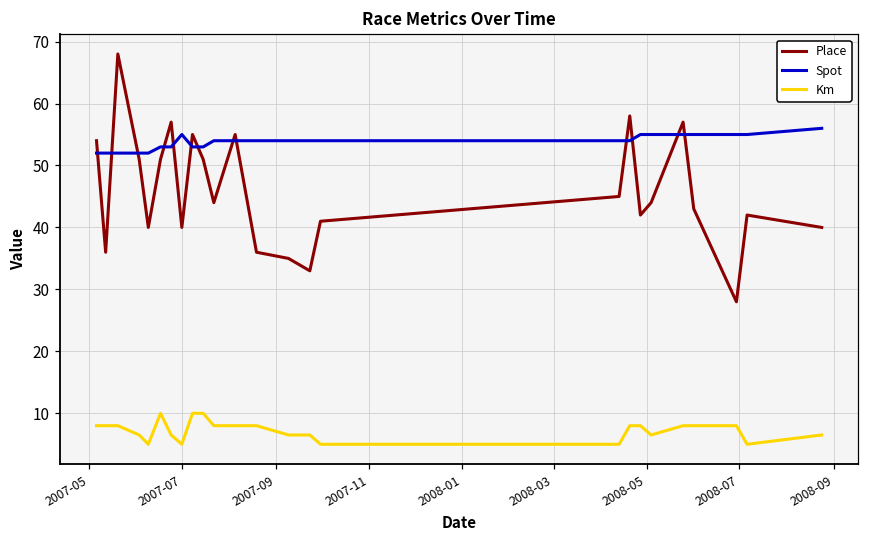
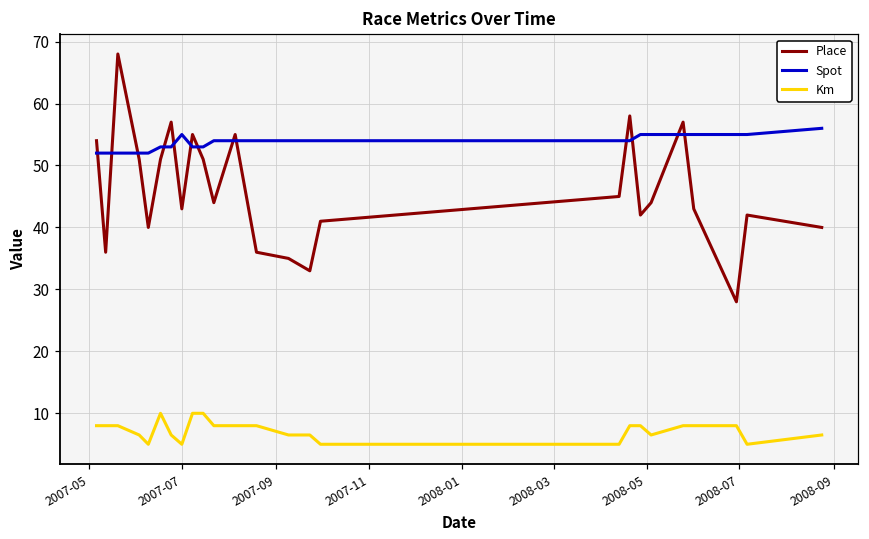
  {
    "Place": {
-     "2007-07": 40
+     "2007-07": 43
    },
    "Spot": {
      "2007-07": 55
    },
    "Km": {
      "2007-07": 5
    }
  }
